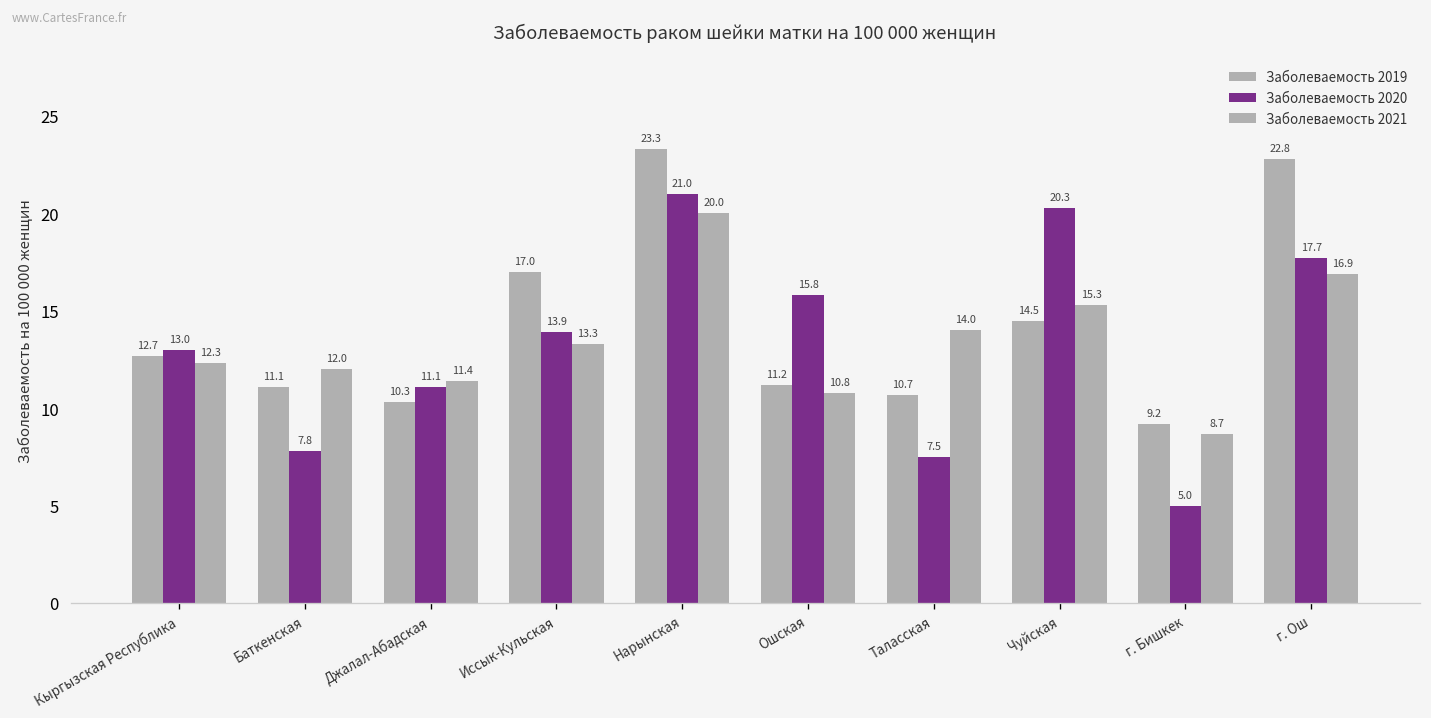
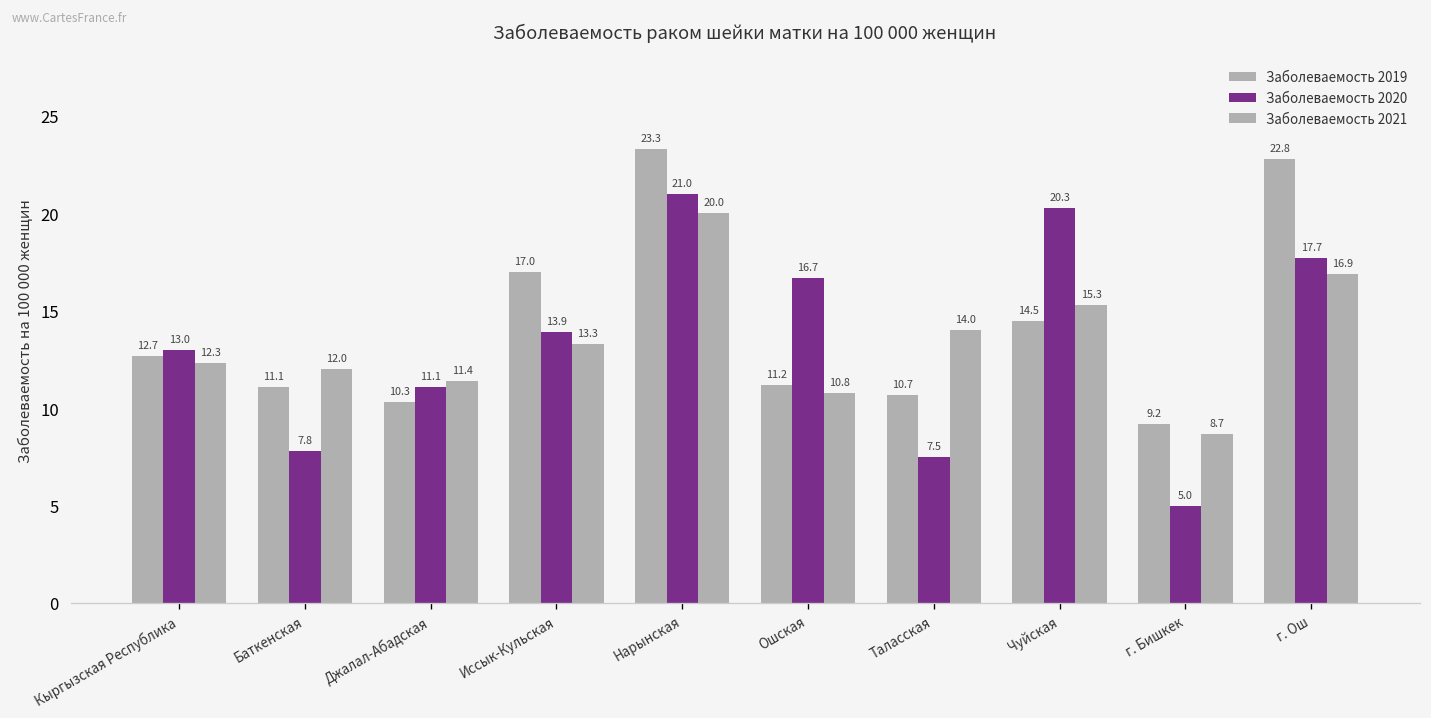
  {
    "Заболеваемость 2020": {
      "Кыргызская Республика": 13.0,
      "Баткенская": 7.8,
      "Джалал-Абадская": 11.1,
      "Иссык-Кульская": 13.9,
      "Нарынская": 21.0,
-     "Ошская": 15.8,
+     "Ошская": 16.7,
      "Таласская": 7.5,
      "Чуйская": 20.3,
      "г. Бишкек": 5.0,
      "г. Ош": 17.7
    }
  }
